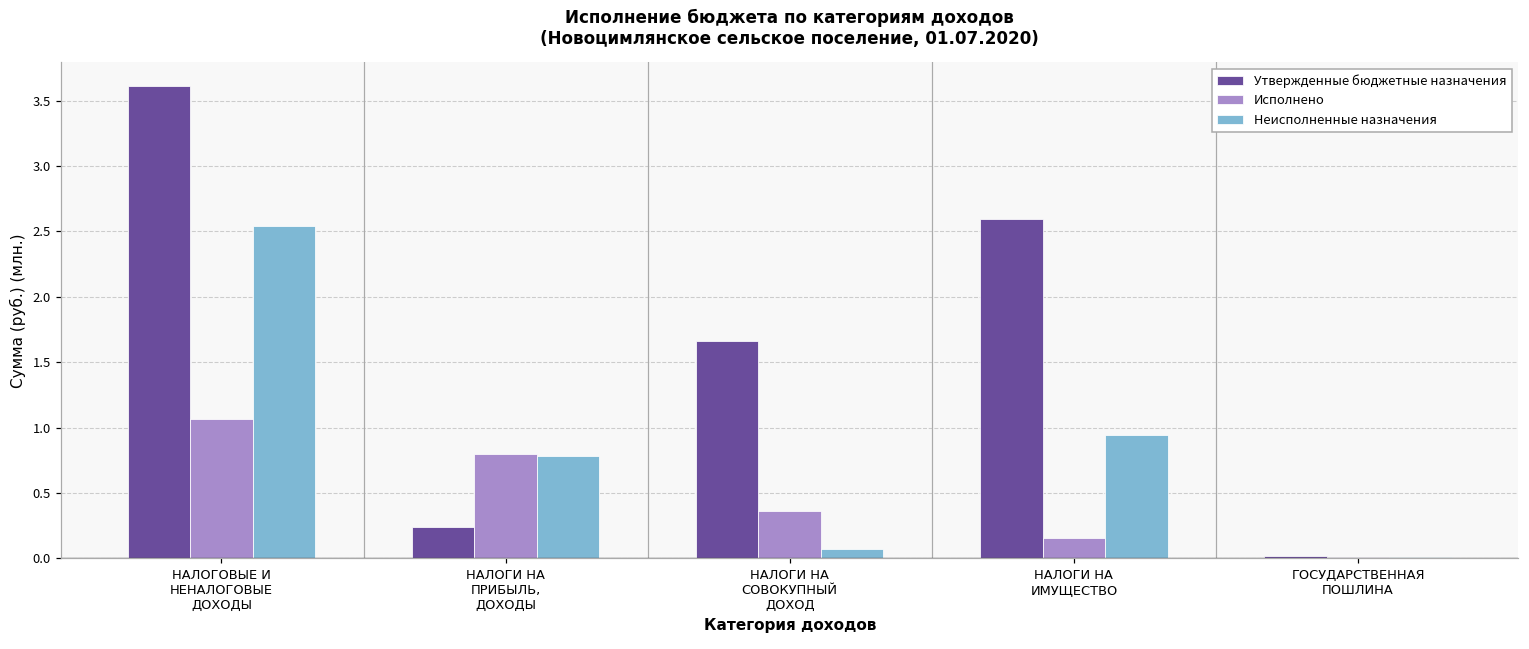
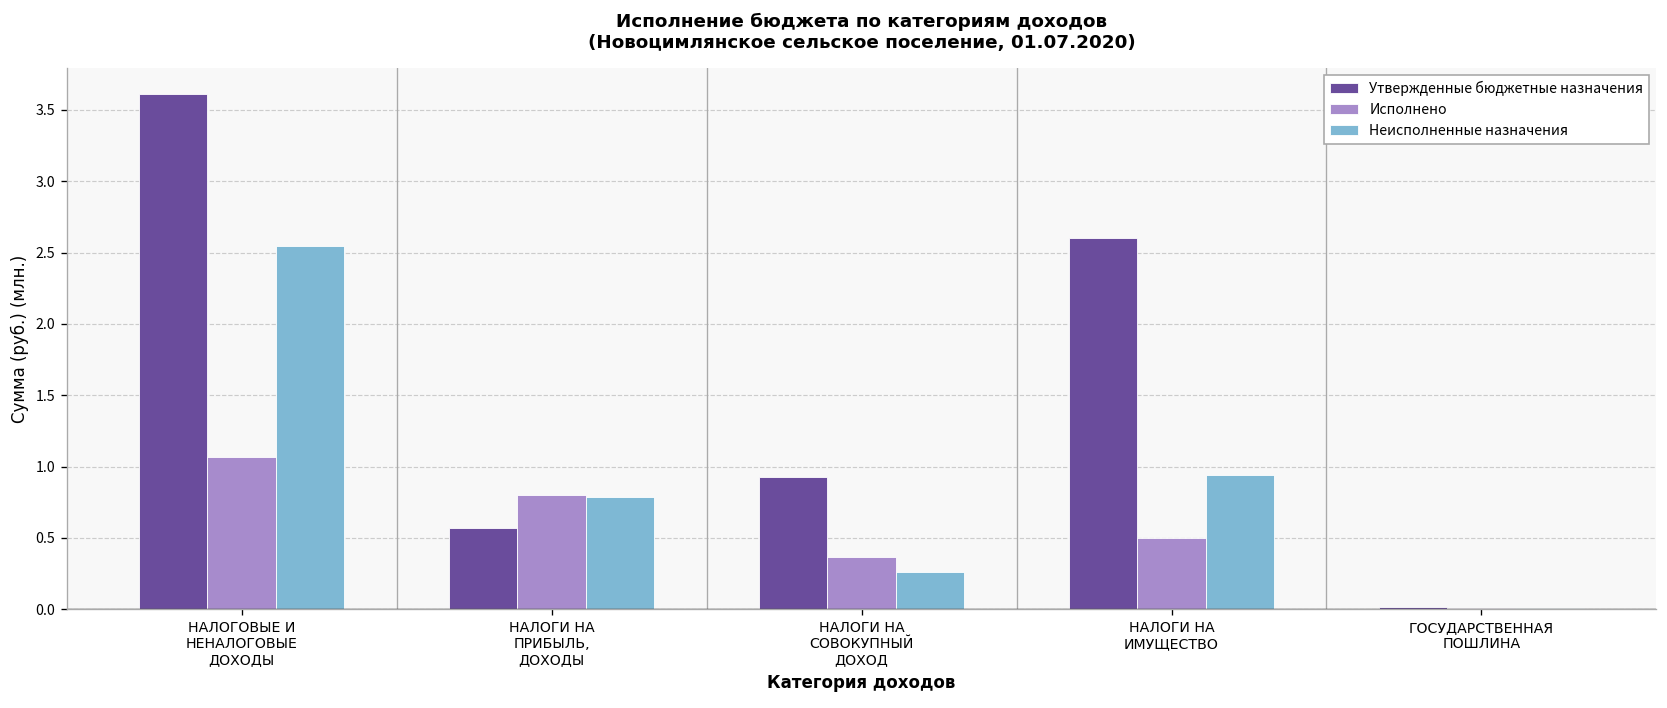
  {
    "Утвержденные бюджетные назначения": {
      "НАЛОГОВЫЕ И НЕНАЛОГОВЫЕ ДОХОДЫ": 3.61,
-     "НАЛОГИ НА ПРИБЫЛЬ, ДОХОДЫ": 0.24,
-     "НАЛОГИ НА СОВОКУПНЫЙ ДОХОД": 1.67,
+     "НАЛОГИ НА ПРИБЫЛЬ, ДОХОДЫ": 0.57,
+     "НАЛОГИ НА СОВОКУПНЫЙ ДОХОД": 0.93,
      "НАЛОГИ НА ИМУЩЕСТВО": 2.60
    },
    "Исполнено": {
      "НАЛОГОВЫЕ И НЕНАЛОГОВЫЕ ДОХОДЫ": 1.07,
      "НАЛОГИ НА ПРИБЫЛЬ, ДОХОДЫ": 0.80,
      "НАЛОГИ НА СОВОКУПНЫЙ ДОХОД": 0.37,
-     "НАЛОГИ НА ИМУЩЕСТВО": 0.16
+     "НАЛОГИ НА ИМУЩЕСТВО": 0.50
    },
    "Неисполненные назначения": {
      "НАЛОГОВЫЕ И НЕНАЛОГОВЫЕ ДОХОДЫ": 2.54,
      "НАЛОГИ НА ПРИБЫЛЬ, ДОХОДЫ": 0.78,
-     "НАЛОГИ НА СОВОКУПНЫЙ ДОХОД": 0.07,
+     "НАЛОГИ НА СОВОКУПНЫЙ ДОХОД": 0.26,
      "НАЛОГИ НА ИМУЩЕСТВО": 0.94
    }
  }
